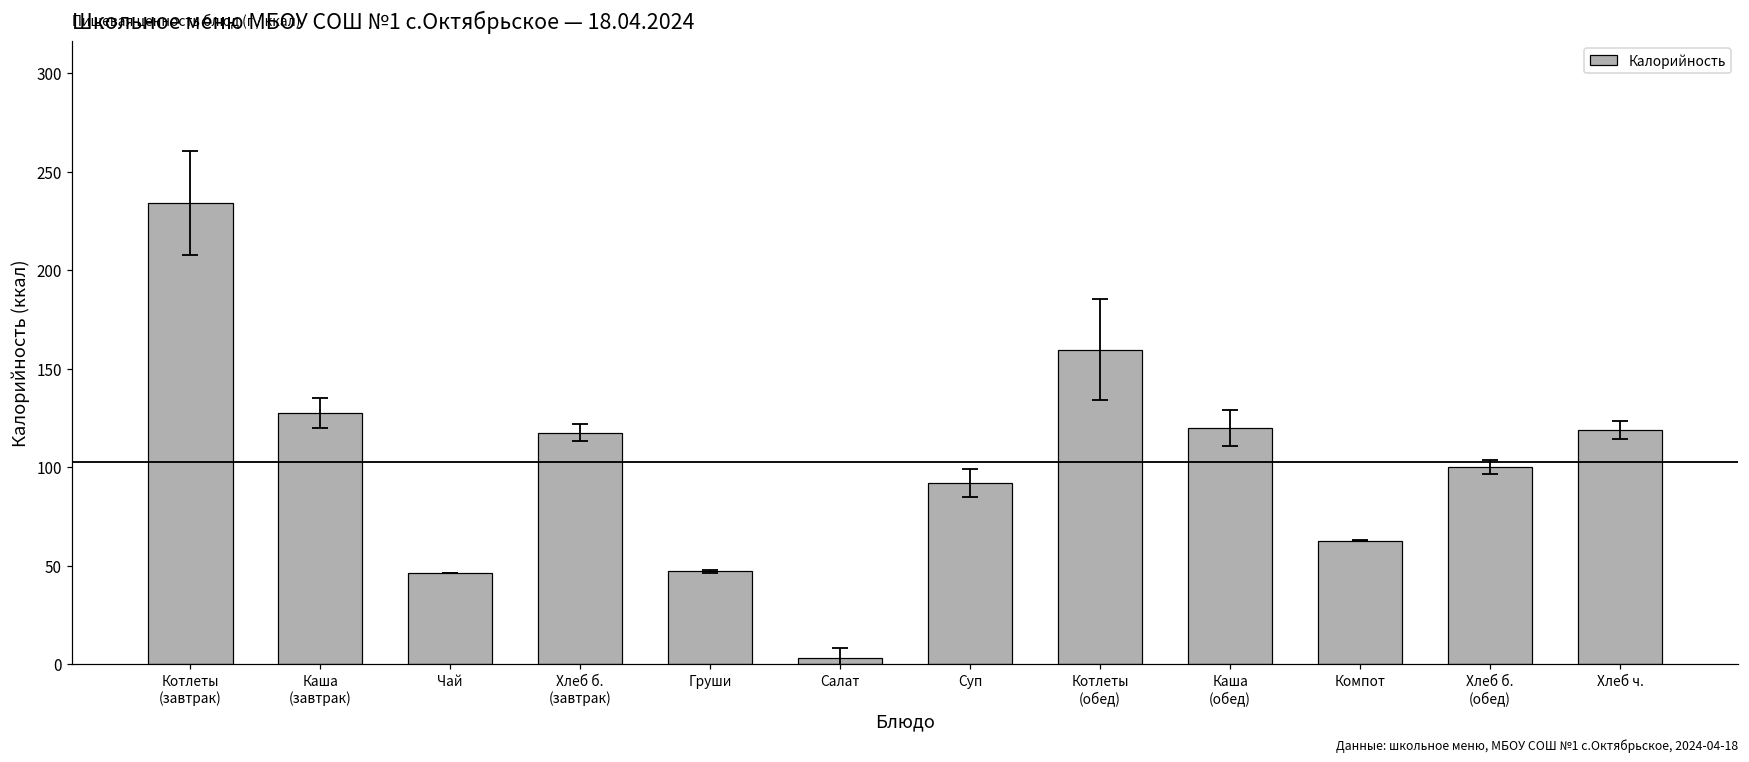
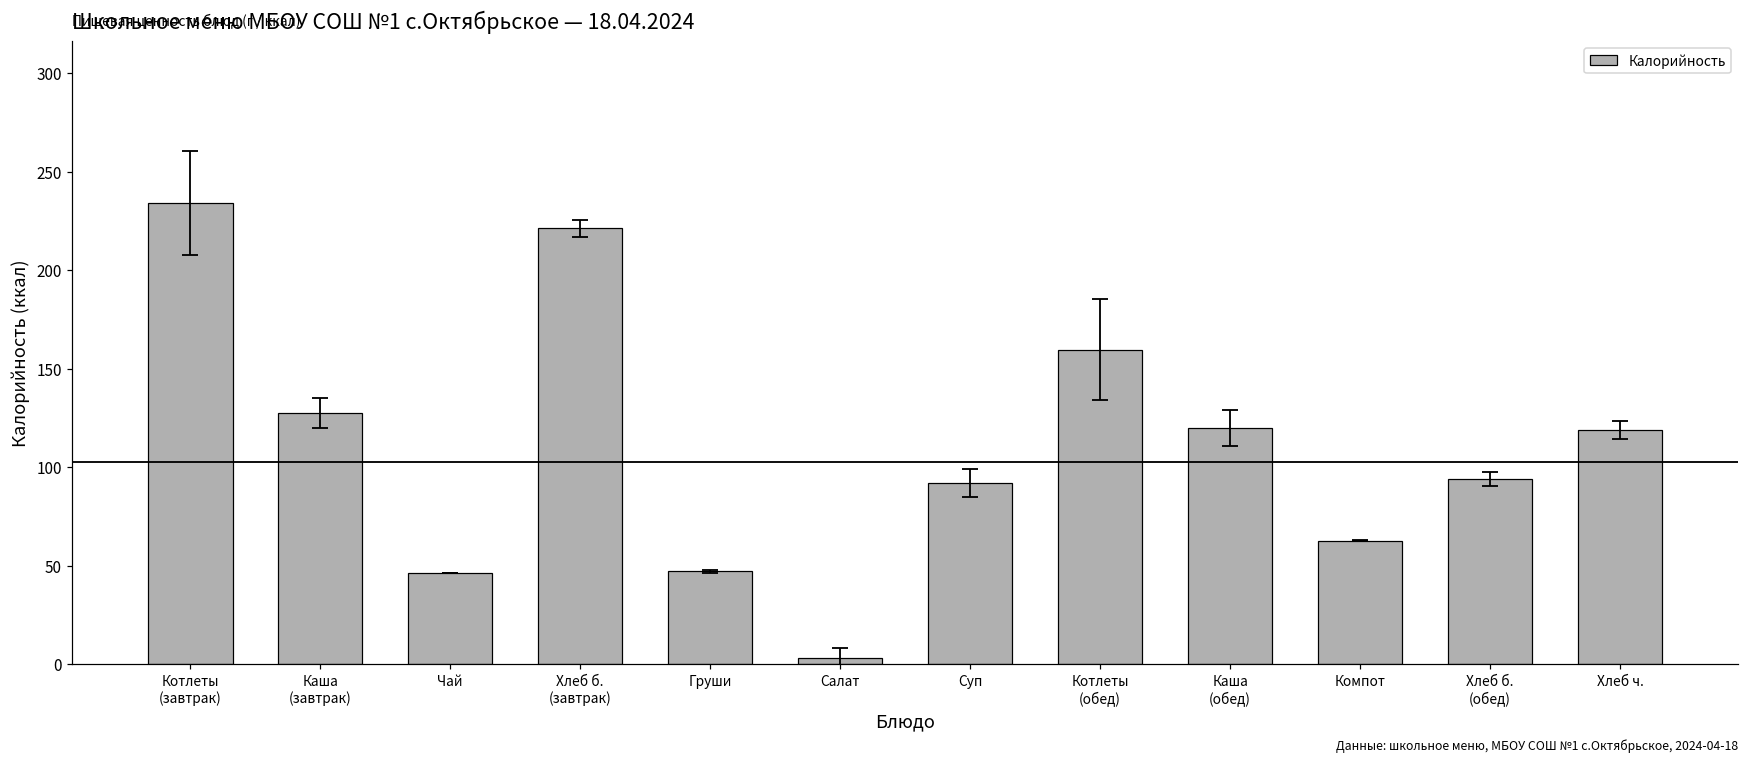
  {
    "Калорийность": {
      "Котлеты (завтрак)": 234,
      "Каша (завтрак)": 127,
      "Чай": 46,
-     "Хлеб б. (завтрак)": 118,
+     "Хлеб б. (завтрак)": 221,
      "Груши": 47,
      "Салат": 3,
      "Суп": 92,
      "Котлеты (обед)": 160,
      "Каша (обед)": 120,
      "Компот": 63,
-     "Хлеб б. (обед)": 100,
+     "Хлеб б. (обед)": 94,
      "Хлеб ч.": 119
    }
  }
